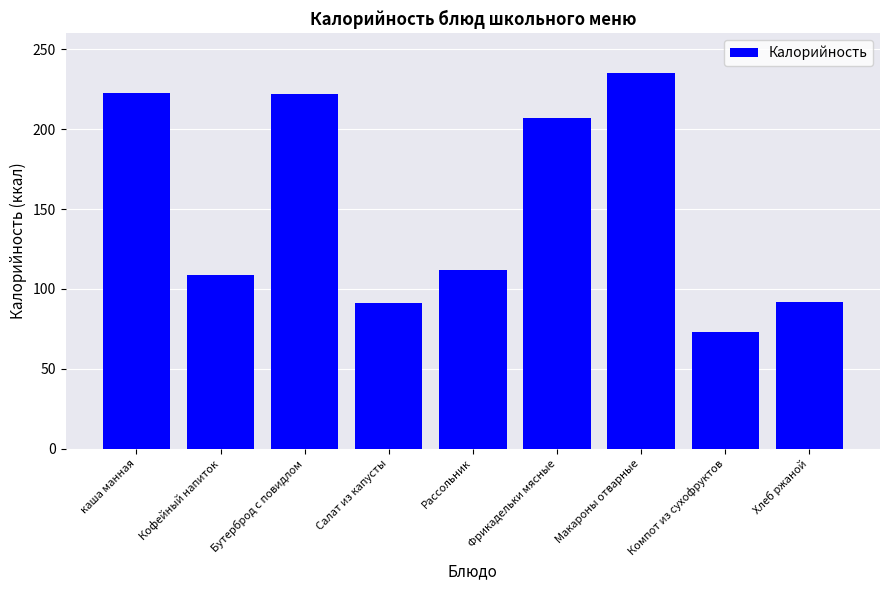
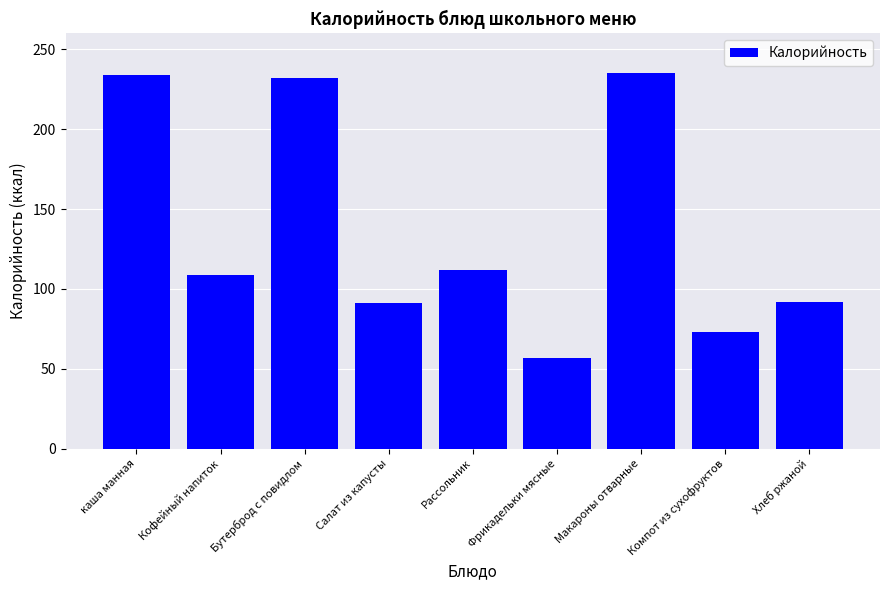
  {
-   "каша манная": 223,
+   "каша манная": 234,
    "Кофейный напиток": 109,
-   "Бутерброд с повидлом": 222,
+   "Бутерброд с повидлом": 232,
    "Салат из капусты": 91,
    "Рассольник": 112,
-   "Фрикадельки мясные": 207,
+   "Фрикадельки мясные": 57,
    "Макароны отварные": 235,
    "Компот из сухофруктов": 73,
    "Хлеб ржаной": 92
  }
